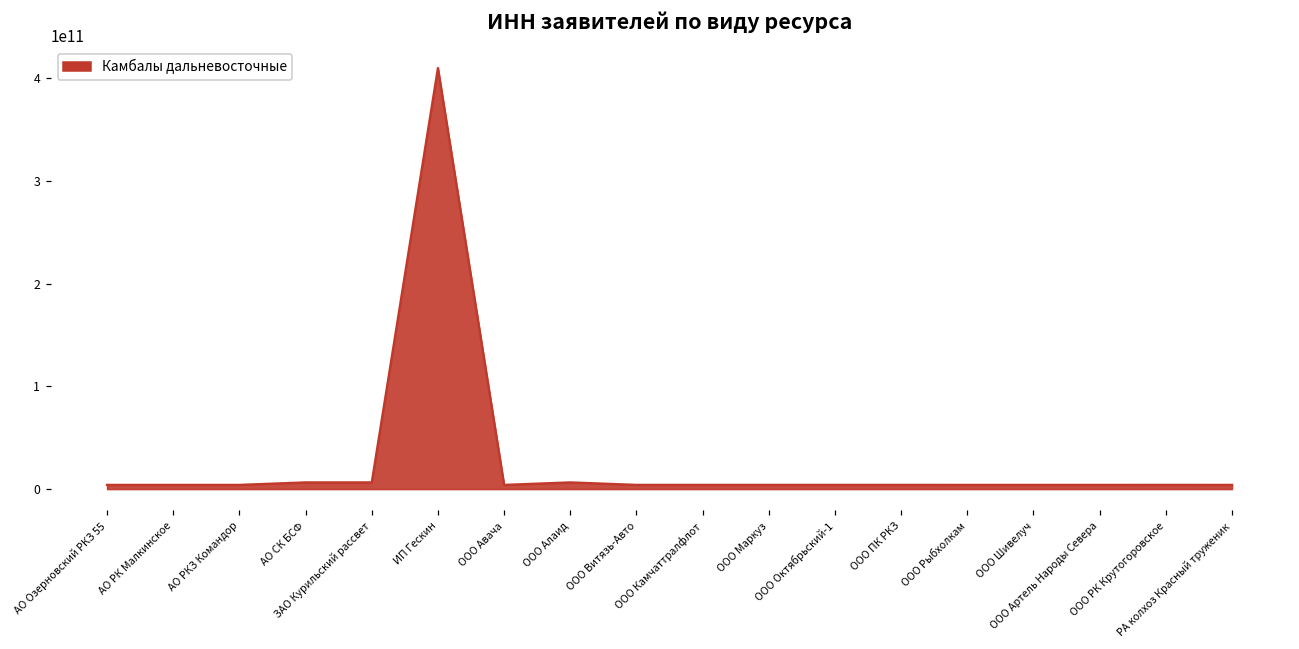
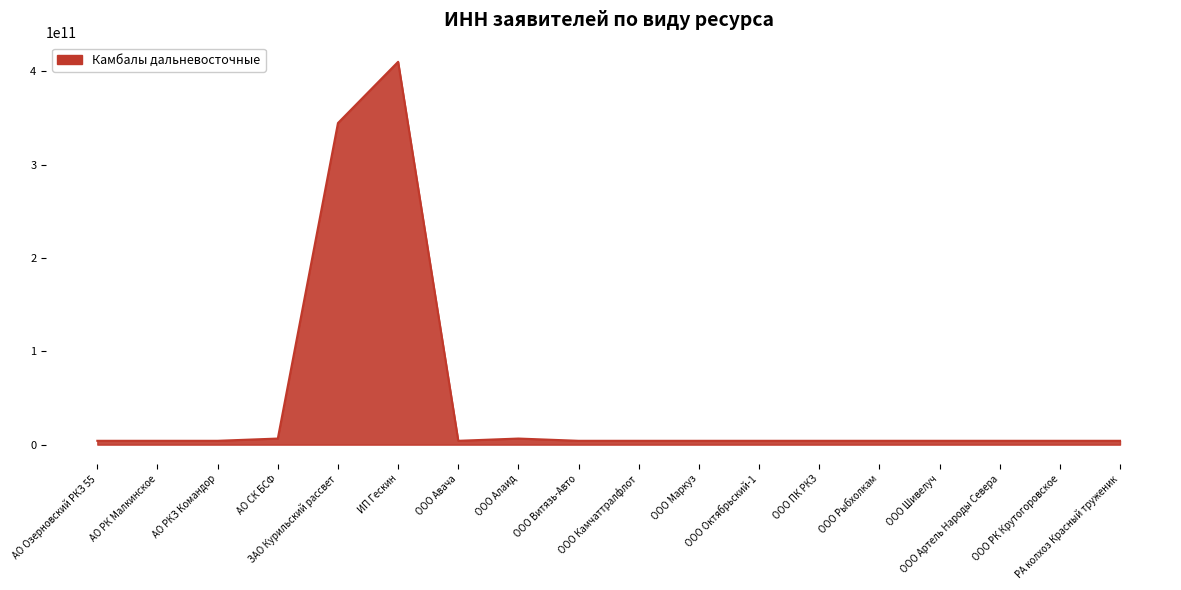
  {
    "АО Озерновский РКЗ 55": 0,
    "АО РК Малкинское": 0,
    "АО РКЗ Командор": 0,
    "АО СК БСФ": 10000000000,
-   "ЗАО Курильский рассвет": 10000000000,
+   "ЗАО Курильский рассвет": 340000000000,
    "ИП Гескин": 410000000000,
    "ООО Авача": 0,
    "ООО Алаид": 10000000000,
    "ООО Витязь-Авто": 0,
    "ООО Камчаттралфлот": 0,
    "ООО Маркуз": 0,
    "ООО Октябрьский-1": 0,
    "ООО ПК РКЗ": 0,
    "ООО Рыбхолкам": 0,
    "ООО Шивелуч": 0,
    "ООО Артель Народы Севера": 0,
    "ООО РК Крутогоровское": 0,
    "РА колхоз Красный труженик": 0
  }
